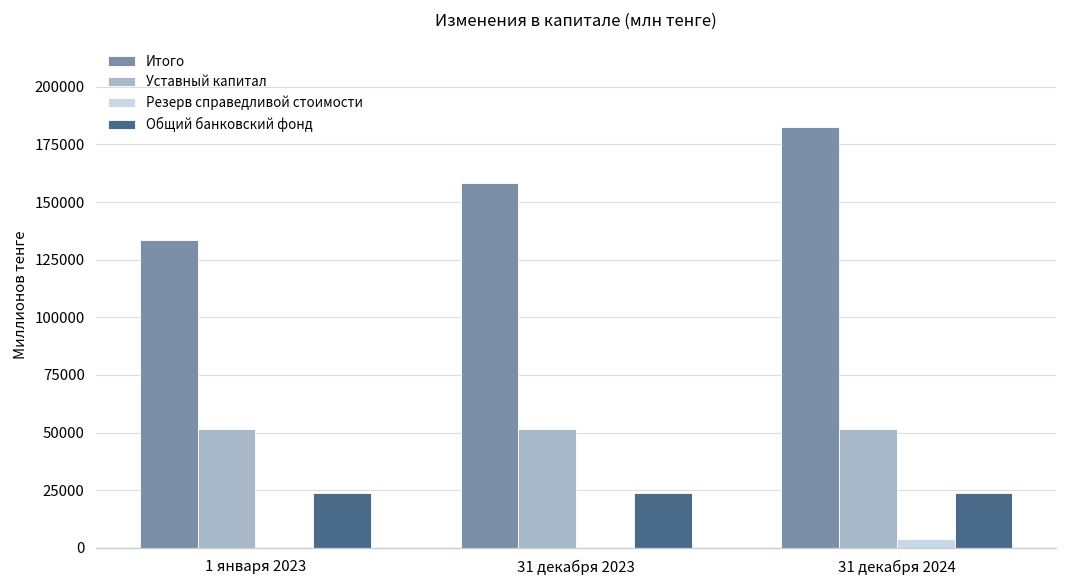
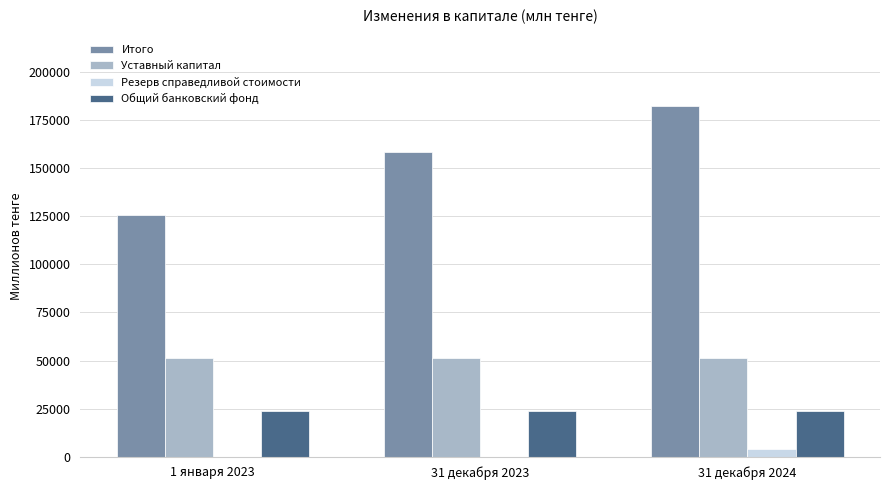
  {
    "Итого": {
-     "1 января 2023": 134000,
+     "1 января 2023": 126000,
      "31 декабря 2023": 158000,
      "31 декабря 2024": 183000
    },
    "Общий банковский фонд": {
      "1 января 2023": 24000,
      "31 декабря 2023": 24000,
      "31 декабря 2024": 24000
    }
  }
